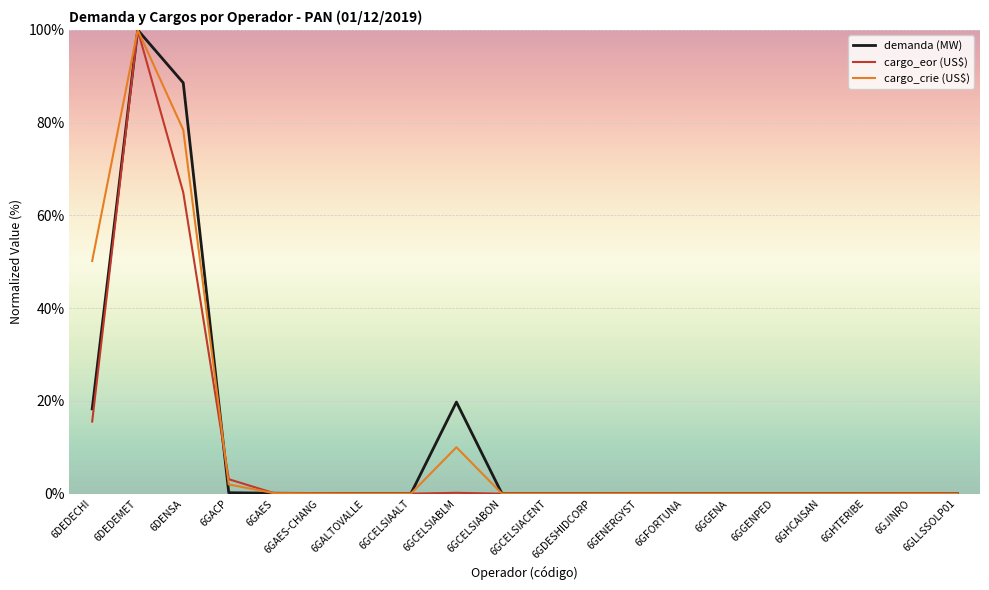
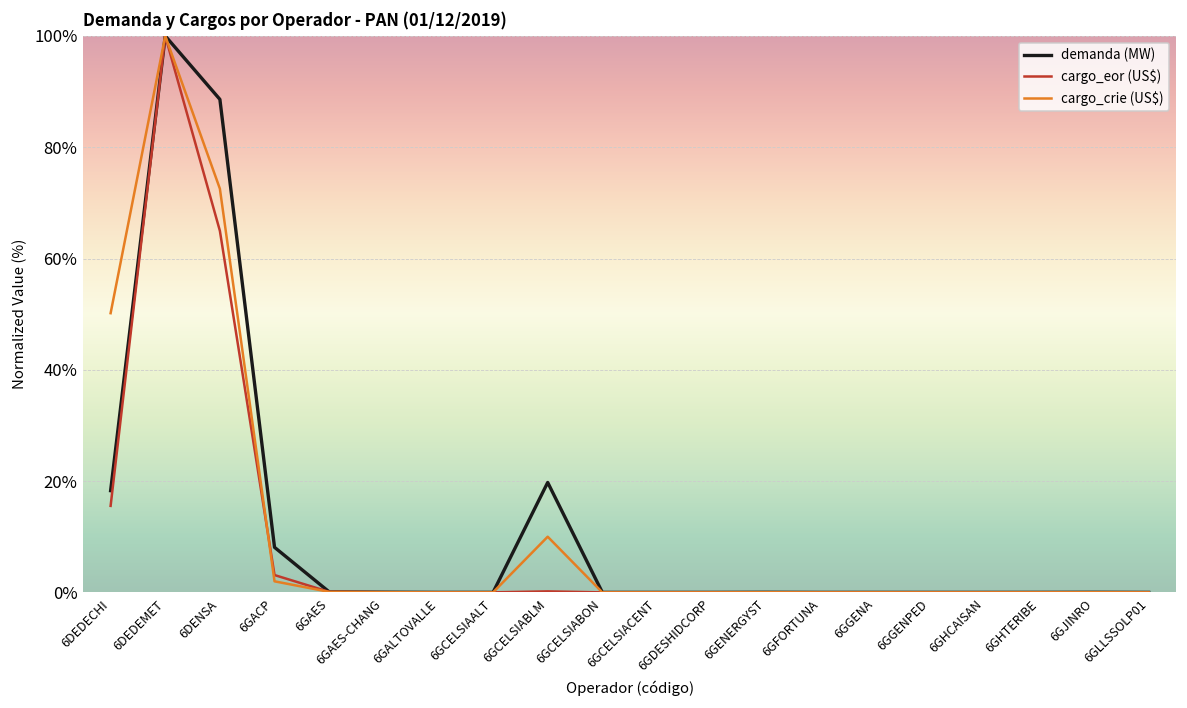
  {
    "demanda (MW)": {
      "6DEDECHI": "18%",
      "6DENSA": "89%",
-     "6GACP": "0%",
+     "6GACP": "8%",
      "6GCELSIABLM": "20%"
    },
    "cargo_eor (US$)": {
      "6DEDECHI": "16%",
      "6DENSA": "65%",
      "6GACP": "3%",
      "6GCELSIABLM": "0%"
    },
    "cargo_crie (US$)": {
      "6DEDECHI": "50%",
-     "6DENSA": "78%",
+     "6DENSA": "73%",
      "6GACP": "2%",
      "6GCELSIABLM": "10%"
    }
  }
